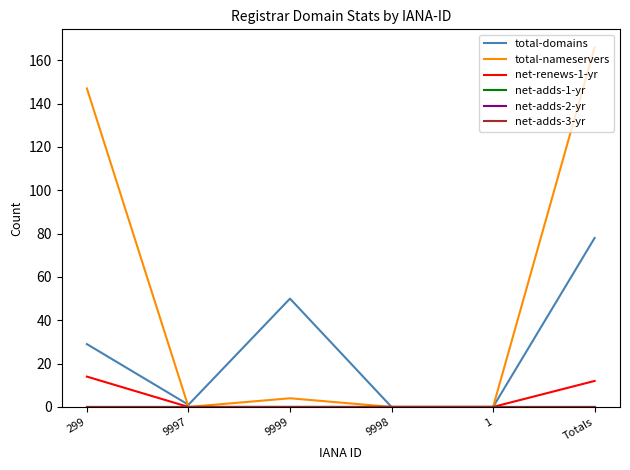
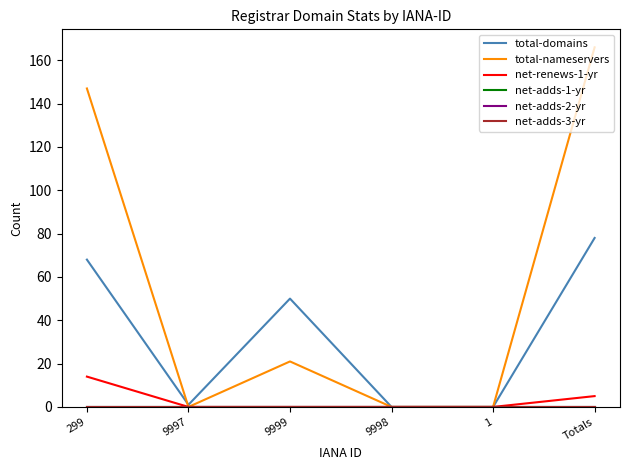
  {
    "total-domains": {
-     "299": 29,
+     "299": 68,
      "9999": 50,
      "Totals": 78
    },
    "total-nameservers": {
      "299": 147,
-     "9999": 4
+     "9999": 21
    },
    "net-renews-1-yr": {
      "299": 14,
-     "Totals": 12
+     "Totals": 5
    },
    "net-adds-3-yr": {
      "299": 0,
      "Totals": 0
    }
  }
